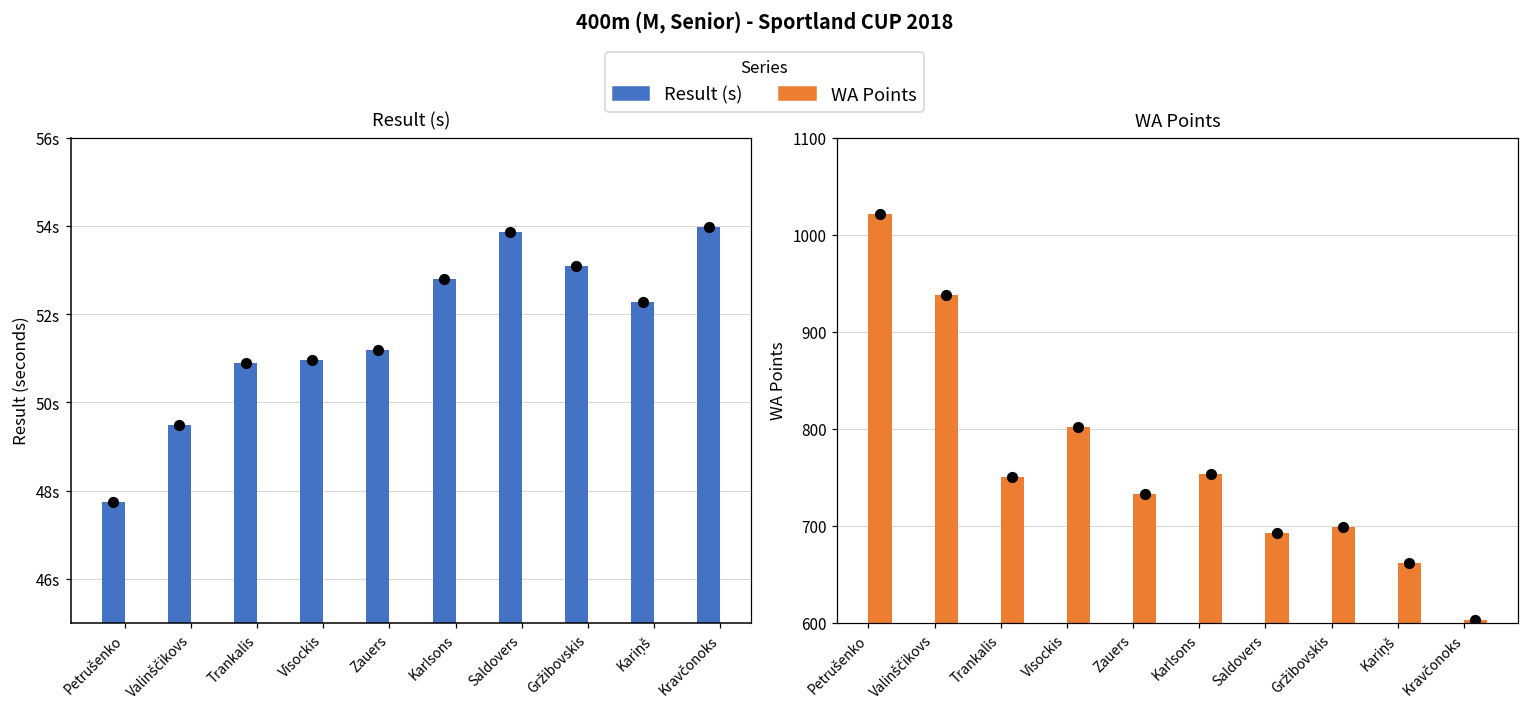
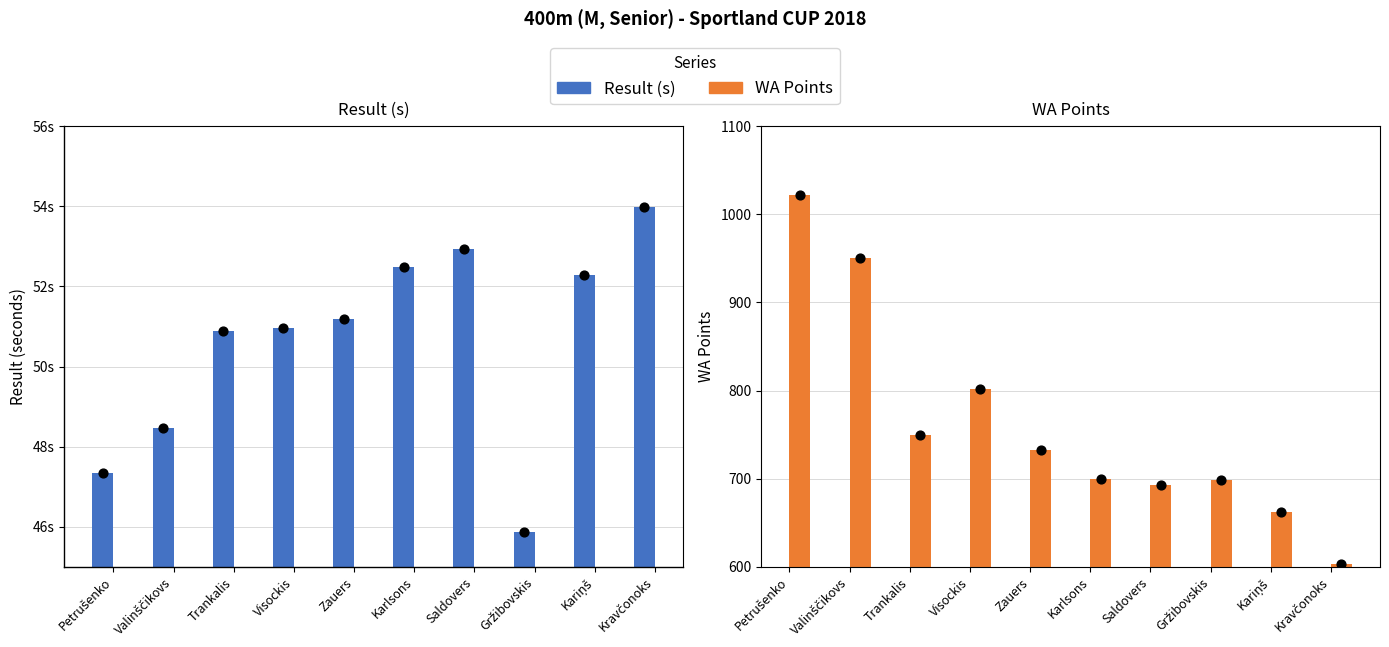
  {
    "Result (s)": {
-     "Petrušenko": "47.7s",
-     "Valinščikovs": "49.5s",
+     "Petrušenko": "47.4s",
+     "Valinščikovs": "48.5s",
      "Trankalis": "50.9s",
      "Visockis": "51.0s",
      "Zauers": "51.2s",
-     "Karlsons": "52.8s",
-     "Saldovers": "53.9s",
-     "Gržibovskis": "53.1s",
+     "Karlsons": "52.5s",
+     "Saldovers": "52.9s",
+     "Gržibovskis": "45.9s",
      "Kariņš": "52.3s",
      "Kravčonoks": "54.0s"
    },
    "WA Points": {
      "WA Points": {
        "Petrušenko": "1020",
-       "Valinščikovs": "940",
+       "Valinščikovs": "950",
        "Trankalis": "750",
        "Visockis": "800",
        "Zauers": "730",
-       "Karlsons": "750",
+       "Karlsons": "700",
        "Saldovers": "690",
        "Gržibovskis": "700",
        "Kariņš": "660",
        "Kravčonoks": "600"
      }
    }
  }
